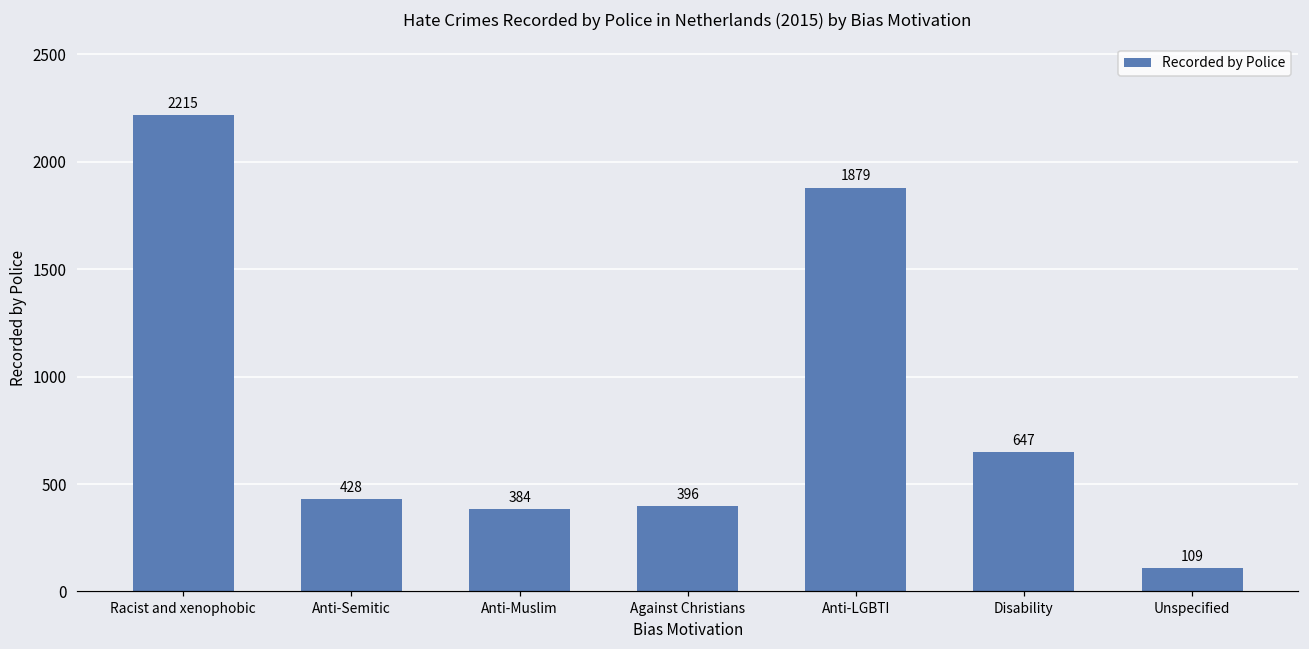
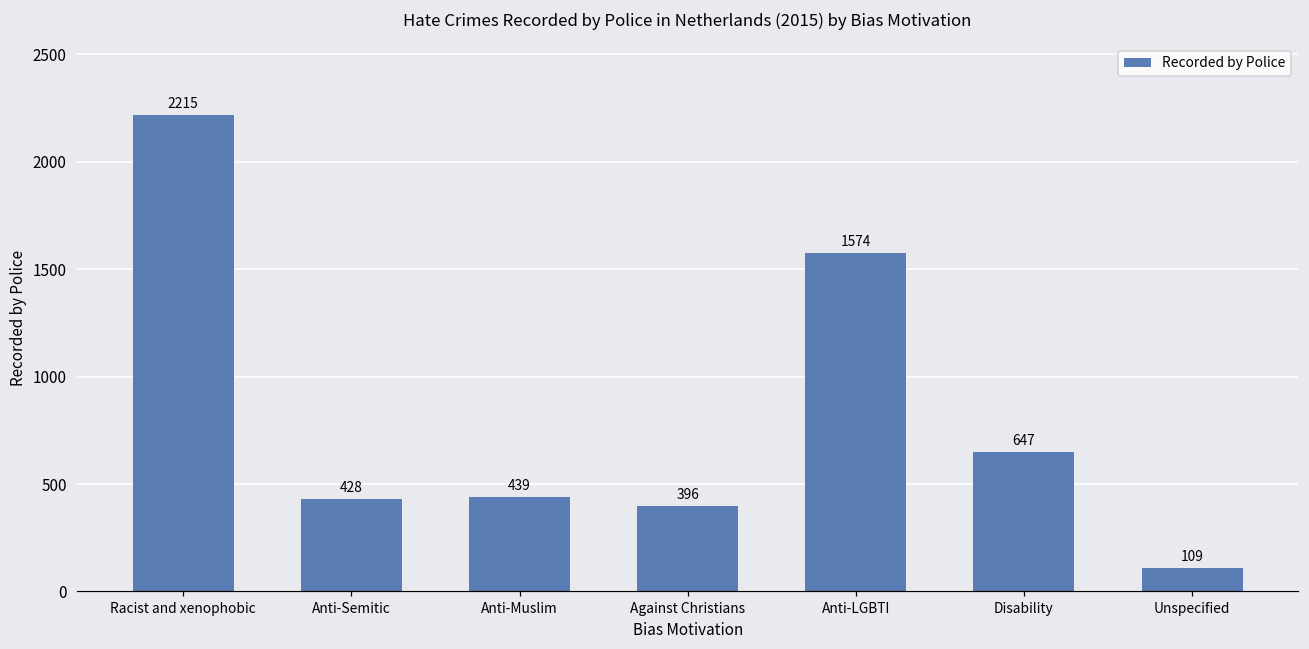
  {
    "Racist and xenophobic": 2215,
    "Anti-Semitic": 428,
-   "Anti-Muslim": 384,
+   "Anti-Muslim": 439,
    "Against Christians": 396,
-   "Anti-LGBTI": 1879,
+   "Anti-LGBTI": 1574,
    "Disability": 647,
    "Unspecified": 109
  }
